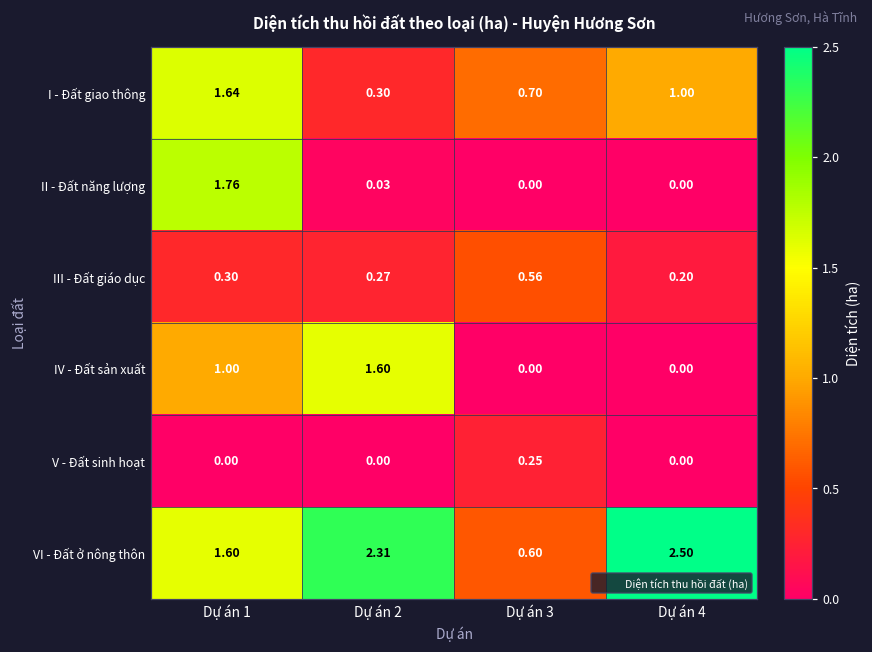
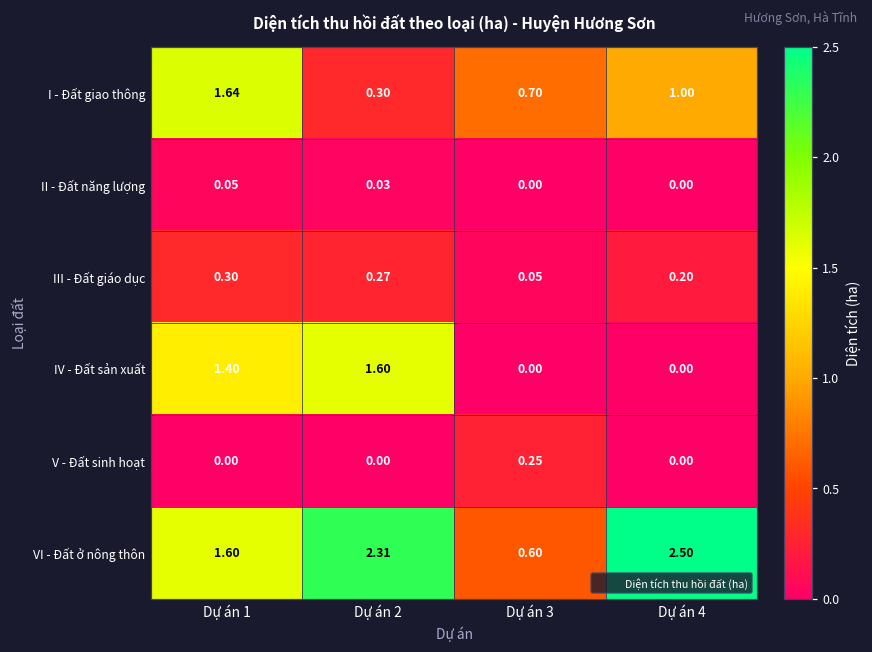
  {
    "I - Đất giao thông": {
      "Dự án 1": 1.64,
      "Dự án 2": 0.30,
      "Dự án 3": 0.70,
      "Dự án 4": 1.00
    },
    "II - Đất năng lượng": {
-     "Dự án 1": 1.76,
+     "Dự án 1": 0.05,
      "Dự án 2": 0.03,
      "Dự án 3": 0.00,
      "Dự án 4": 0.00
    },
    "III - Đất giáo dục": {
      "Dự án 1": 0.30,
      "Dự án 2": 0.27,
-     "Dự án 3": 0.56,
+     "Dự án 3": 0.05,
      "Dự án 4": 0.20
    },
    "IV - Đất sản xuất": {
-     "Dự án 1": 1.00,
+     "Dự án 1": 1.40,
      "Dự án 2": 1.60,
      "Dự án 3": 0.00,
      "Dự án 4": 0.00
    },
    "V - Đất sinh hoạt": {
      "Dự án 1": 0.00,
      "Dự án 2": 0.00,
      "Dự án 3": 0.25,
      "Dự án 4": 0.00
    },
    "VI - Đất ở nông thôn": {
      "Dự án 1": 1.60,
      "Dự án 2": 2.31,
      "Dự án 3": 0.60,
      "Dự án 4": 2.50
    }
  }
